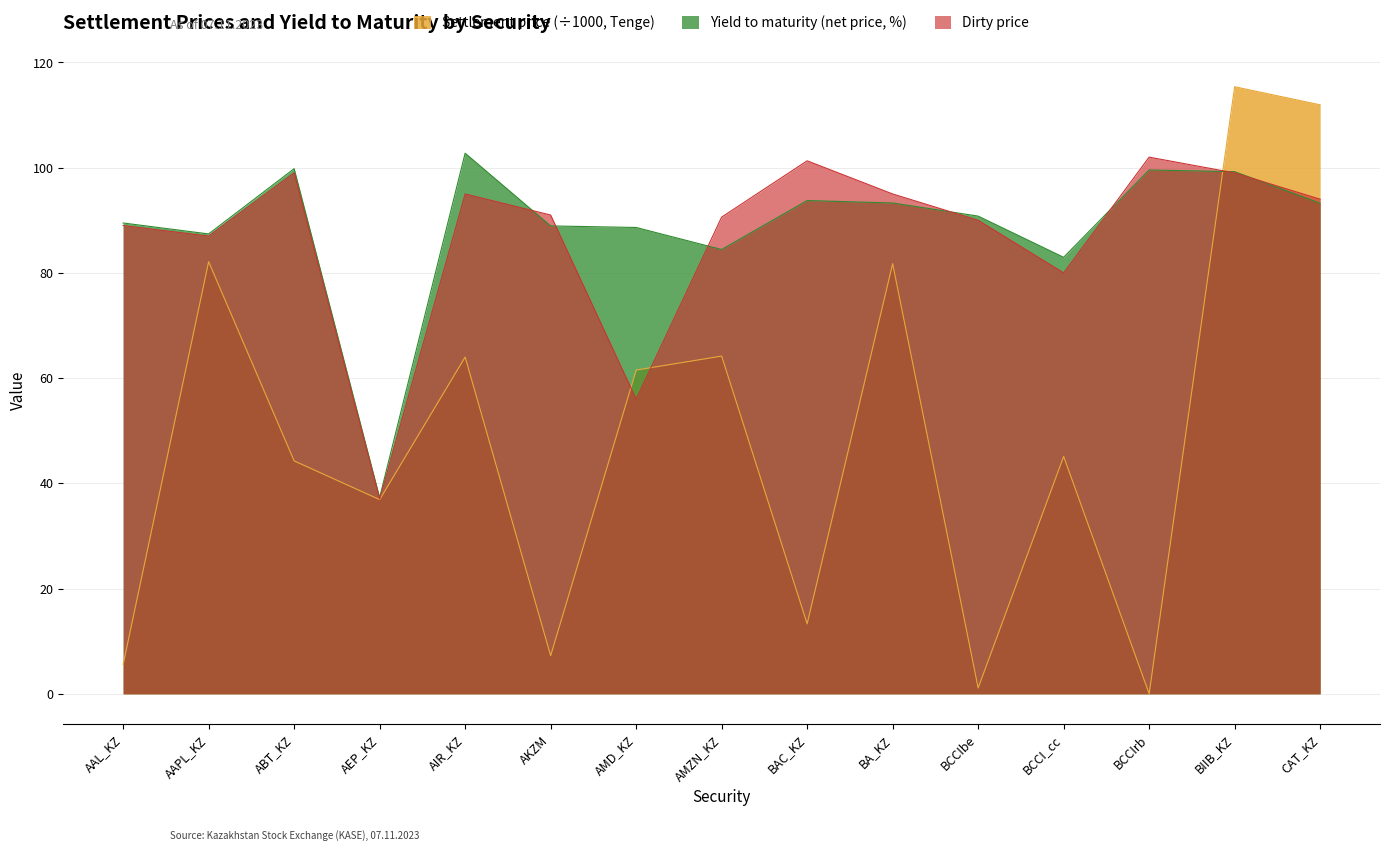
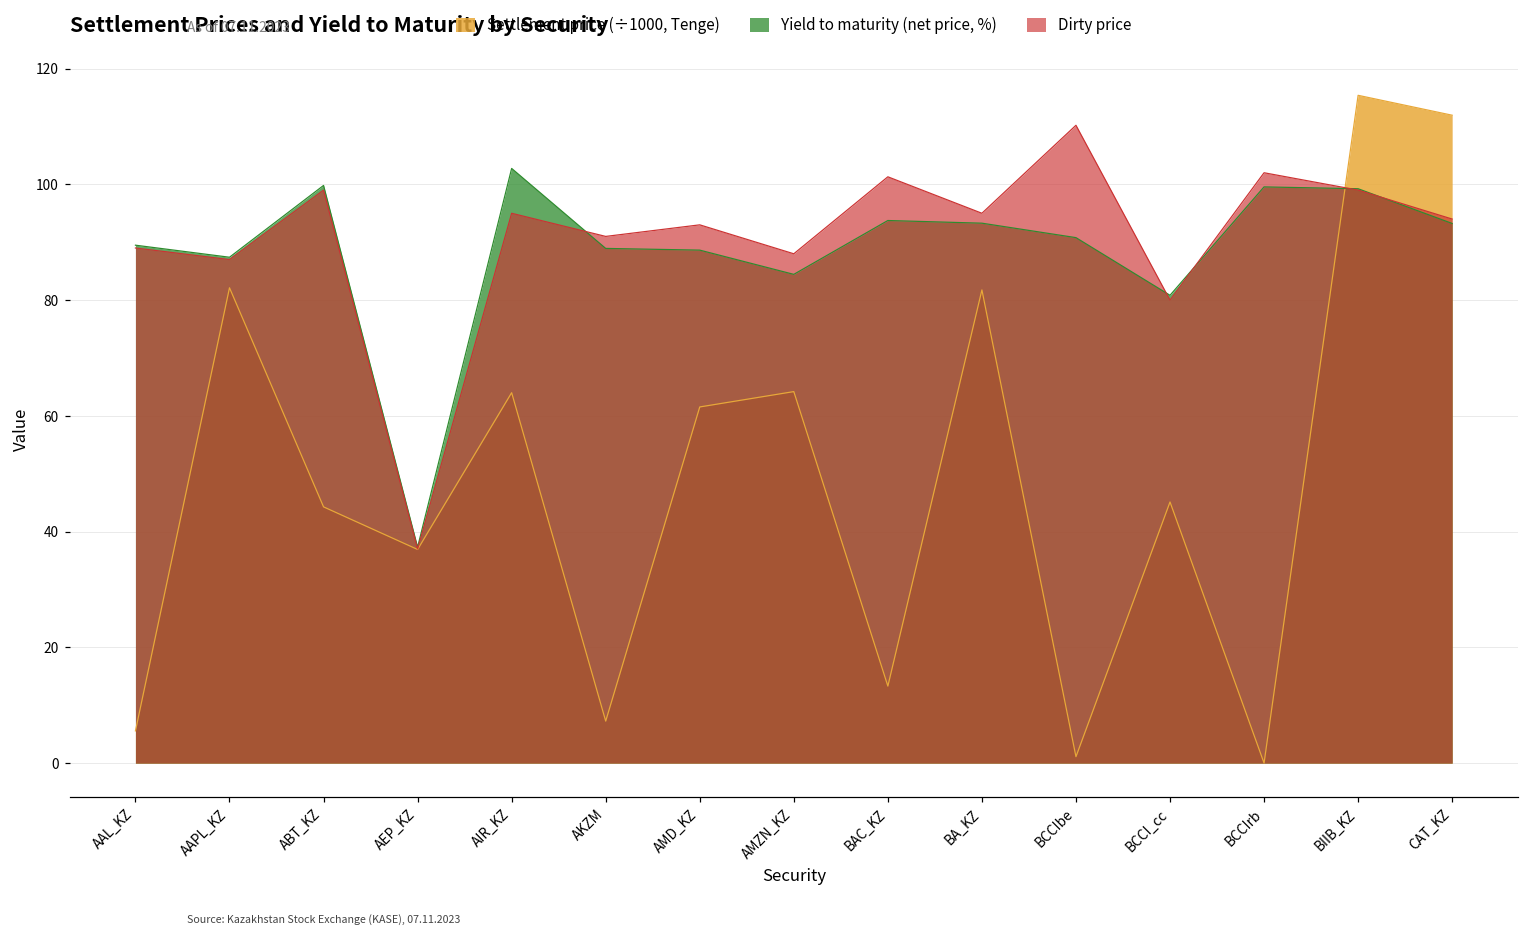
  {
    "Settlement price (÷1000, Tenge)": {
      "AAL_KZ": 6,
      "AAPL_KZ": 82,
      "ABT_KZ": 44,
      "AIR_KZ": 64,
      "AKZM": 7,
      "AMD_KZ": 62,
      "AMZN_KZ": 64,
      "BAC_KZ": 13,
      "BA_KZ": 82,
      "BCCIbe": 1,
      "BCCI_cc": 45,
      "BCCIrb": 0,
      "BIIB_KZ": 115,
      "CAT_KZ": 112
    },
    "Yield to maturity (net price, %)": {
      "ABT_KZ": 100,
      "AIR_KZ": 103,
      "AKZM": 89,
      "AMD_KZ": 89,
      "AMZN_KZ": 84,
      "BAC_KZ": 94,
      "BA_KZ": 93,
      "BCCIbe": 91,
-     "BCCI_cc": 83,
+     "BCCI_cc": 81,
      "BCCIrb": 100,
      "CAT_KZ": 93
    },
    "Dirty price": {
      "ABT_KZ": 99,
      "AIR_KZ": 95,
      "AKZM": 91,
-     "AMD_KZ": 56,
-     "AMZN_KZ": 91,
+     "AMD_KZ": 93,
+     "AMZN_KZ": 88,
      "BAC_KZ": 101,
      "BA_KZ": 95,
-     "BCCIbe": 90,
+     "BCCIbe": 110,
      "BCCI_cc": 80,
      "BCCIrb": 102,
      "CAT_KZ": 94
    }
  }
